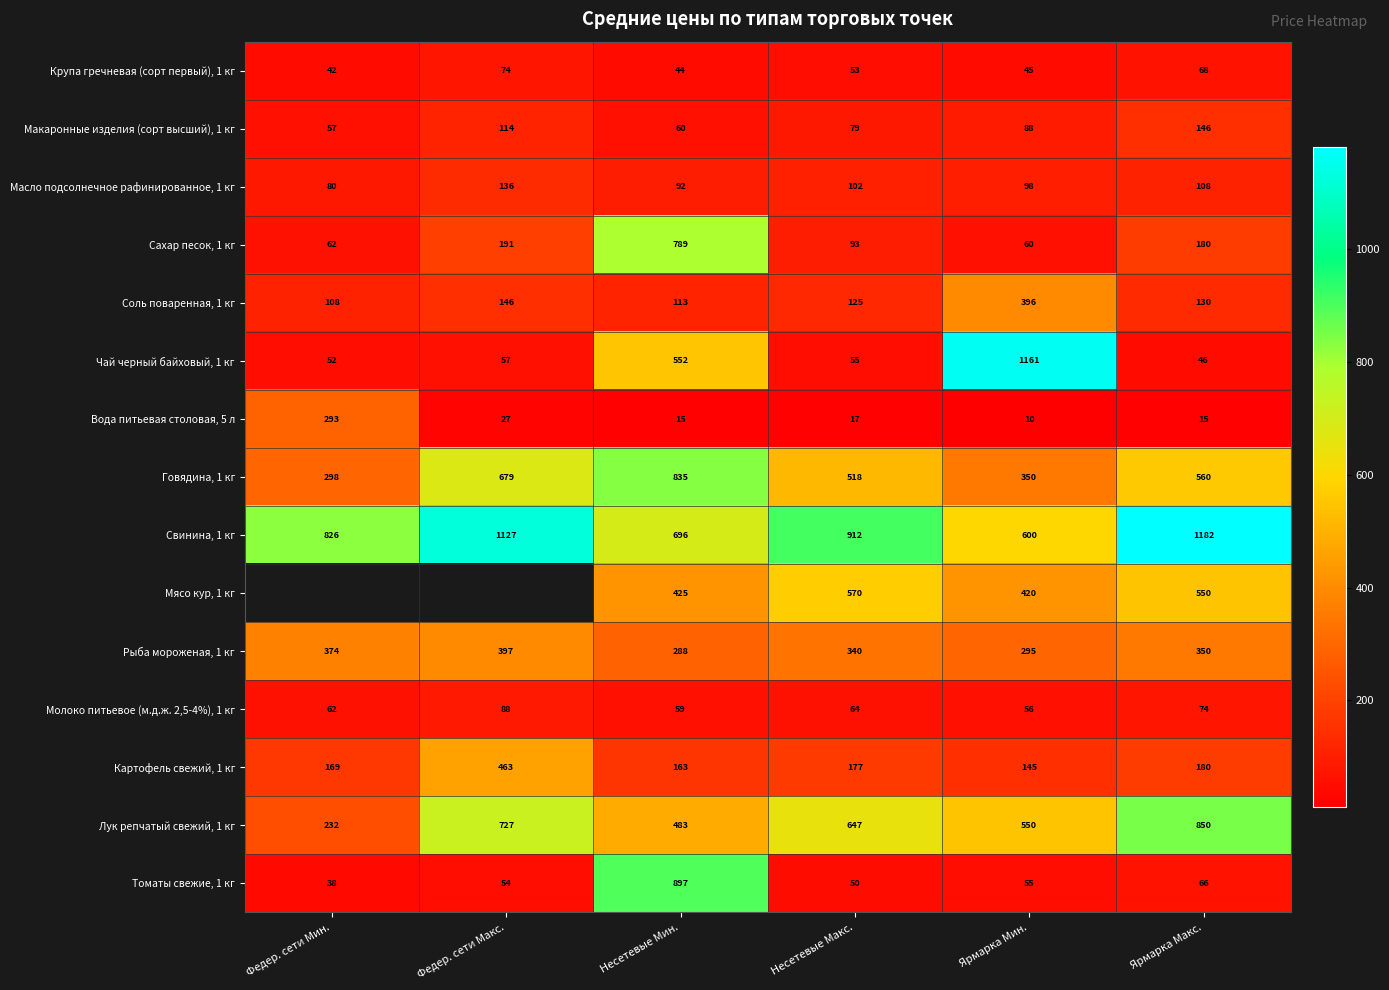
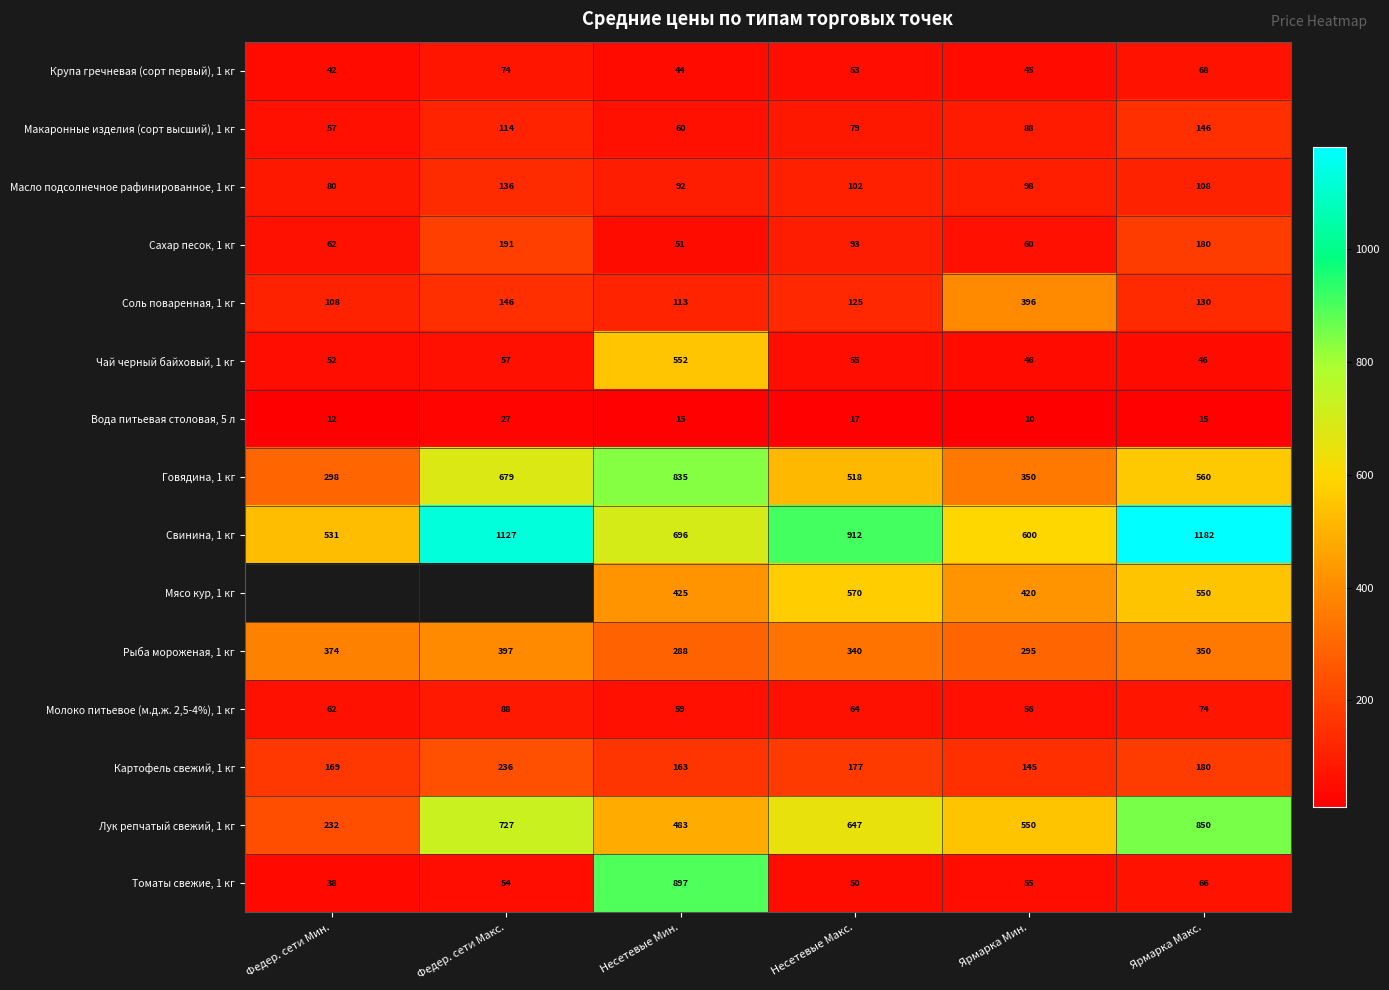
  {
    "Крупа гречневая (сорт первый), 1 кг": {
      "Федер. сети Мин.": 42,
      "Федер. сети Макс.": 74,
      "Несетевые Мин.": 44,
      "Несетевые Макс.": 53,
      "Ярмарка Мин.": 45,
      "Ярмарка Макс.": 68
    },
    "Макаронные изделия (сорт высший), 1 кг": {
      "Федер. сети Мин.": 57,
      "Федер. сети Макс.": 114,
      "Несетевые Мин.": 60,
      "Несетевые Макс.": 79,
      "Ярмарка Мин.": 88,
      "Ярмарка Макс.": 146
    },
    "Масло подсолнечное рафинированное, 1 кг": {
      "Федер. сети Мин.": 80,
      "Федер. сети Макс.": 136,
      "Несетевые Мин.": 92,
      "Несетевые Макс.": 102,
      "Ярмарка Мин.": 98,
      "Ярмарка Макс.": 108
    },
    "Сахар песок, 1 кг": {
      "Федер. сети Мин.": 62,
      "Федер. сети Макс.": 191,
-     "Несетевые Мин.": 789,
+     "Несетевые Мин.": 51,
      "Несетевые Макс.": 93,
      "Ярмарка Мин.": 60,
      "Ярмарка Макс.": 180
    },
    "Соль поваренная, 1 кг": {
      "Федер. сети Мин.": 108,
      "Федер. сети Макс.": 146,
      "Несетевые Мин.": 113,
      "Несетевые Макс.": 125,
      "Ярмарка Мин.": 396,
      "Ярмарка Макс.": 130
    },
    "Чай черный байховый, 1 кг": {
      "Федер. сети Мин.": 52,
      "Федер. сети Макс.": 57,
      "Несетевые Мин.": 552,
      "Несетевые Макс.": 55,
-     "Ярмарка Мин.": 1161,
+     "Ярмарка Мин.": 46,
      "Ярмарка Макс.": 46
    },
    "Вода питьевая столовая, 5 л": {
-     "Федер. сети Мин.": 293,
+     "Федер. сети Мин.": 12,
      "Федер. сети Макс.": 27,
      "Несетевые Мин.": 15,
      "Несетевые Макс.": 17,
      "Ярмарка Мин.": 10,
      "Ярмарка Макс.": 15
    },
    "Говядина, 1 кг": {
      "Федер. сети Мин.": 298,
      "Федер. сети Макс.": 679,
      "Несетевые Мин.": 835,
      "Несетевые Макс.": 518,
      "Ярмарка Мин.": 350,
      "Ярмарка Макс.": 560
    },
    "Свинина, 1 кг": {
-     "Федер. сети Мин.": 826,
+     "Федер. сети Мин.": 531,
      "Федер. сети Макс.": 1127,
      "Несетевые Мин.": 696,
      "Несетевые Макс.": 912,
      "Ярмарка Мин.": 600,
      "Ярмарка Макс.": 1182
    },
    "Мясо кур, 1 кг": {
      "Несетевые Мин.": 425,
      "Несетевые Макс.": 570,
      "Ярмарка Мин.": 420,
      "Ярмарка Макс.": 550
    },
    "Рыба мороженая, 1 кг": {
      "Федер. сети Мин.": 374,
      "Федер. сети Макс.": 397,
      "Несетевые Мин.": 288,
      "Несетевые Макс.": 340,
      "Ярмарка Мин.": 295,
      "Ярмарка Макс.": 350
    },
    "Молоко питьевое (м.д.ж. 2,5-4%), 1 кг": {
      "Федер. сети Мин.": 62,
      "Федер. сети Макс.": 88,
      "Несетевые Мин.": 59,
      "Несетевые Макс.": 64,
      "Ярмарка Мин.": 56,
      "Ярмарка Макс.": 74
    },
    "Картофель свежий, 1 кг": {
      "Федер. сети Мин.": 169,
-     "Федер. сети Макс.": 463,
+     "Федер. сети Макс.": 236,
      "Несетевые Мин.": 163,
      "Несетевые Макс.": 177,
      "Ярмарка Мин.": 145,
      "Ярмарка Макс.": 180
    },
    "Лук репчатый свежий, 1 кг": {
      "Федер. сети Мин.": 232,
      "Федер. сети Макс.": 727,
      "Несетевые Мин.": 483,
      "Несетевые Макс.": 647,
      "Ярмарка Мин.": 550,
      "Ярмарка Макс.": 850
    },
    "Томаты свежие, 1 кг": {
      "Федер. сети Мин.": 38,
      "Федер. сети Макс.": 54,
      "Несетевые Мин.": 897,
      "Несетевые Макс.": 50,
      "Ярмарка Мин.": 55,
      "Ярмарка Макс.": 66
    }
  }
